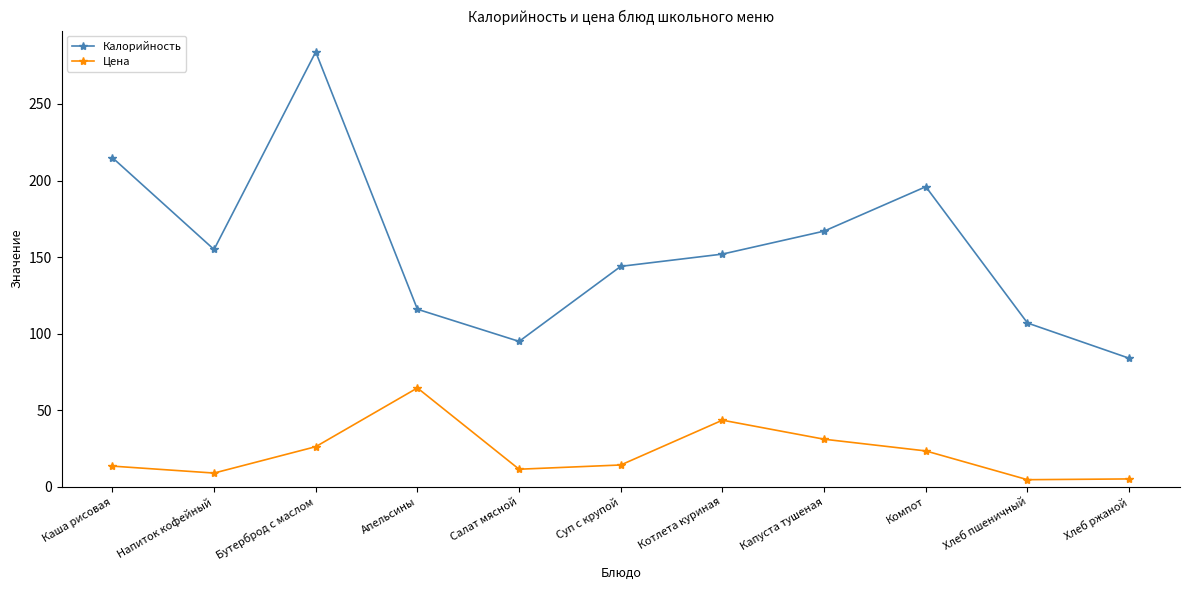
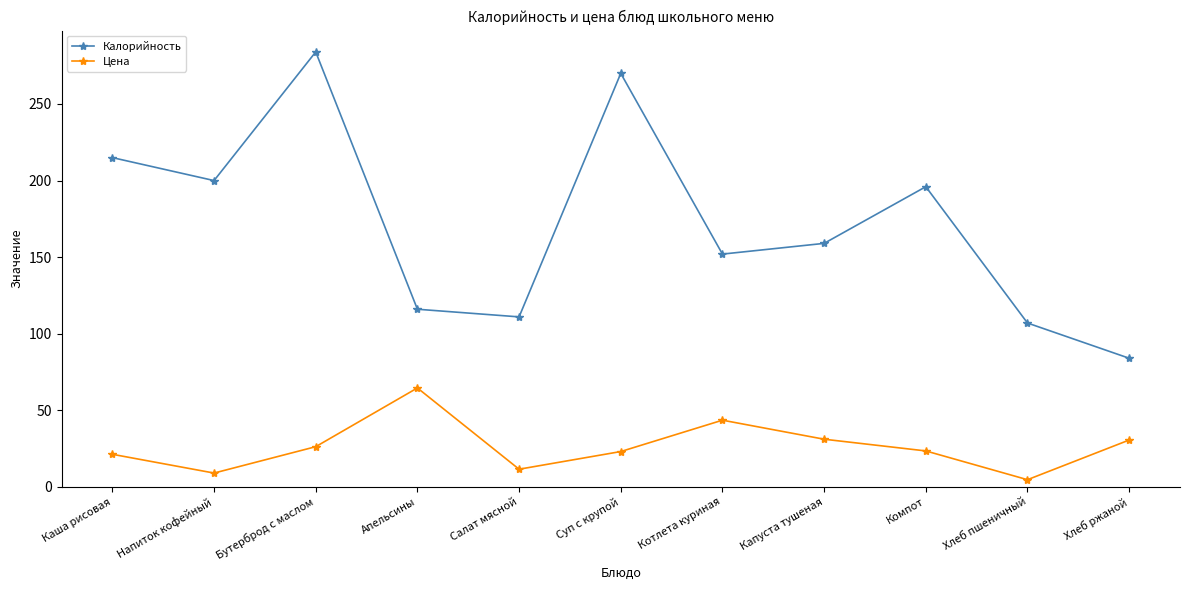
  {
    "Калорийность": {
      "Каша рисовая": 215,
-     "Напиток кофейный": 155,
+     "Напиток кофейный": 200,
      "Бутерброд с маслом": 284,
      "Апельсины": 116,
-     "Салат мясной": 95,
-     "Суп с крупой": 144,
+     "Салат мясной": 111,
+     "Суп с крупой": 270,
      "Котлета куриная": 152,
-     "Капуста тушеная": 167,
+     "Капуста тушеная": 159,
      "Компот": 196,
      "Хлеб пшеничный": 107,
      "Хлеб ржаной": 84
    },
    "Цена": {
-     "Каша рисовая": 14,
+     "Каша рисовая": 21,
      "Напиток кофейный": 9,
      "Бутерброд с маслом": 26,
      "Апельсины": 65,
      "Салат мясной": 12,
-     "Суп с крупой": 14,
+     "Суп с крупой": 23,
      "Котлета куриная": 44,
      "Капуста тушеная": 31,
      "Компот": 23,
      "Хлеб пшеничный": 5,
-     "Хлеб ржаной": 5
+     "Хлеб ржаной": 31
    }
  }
